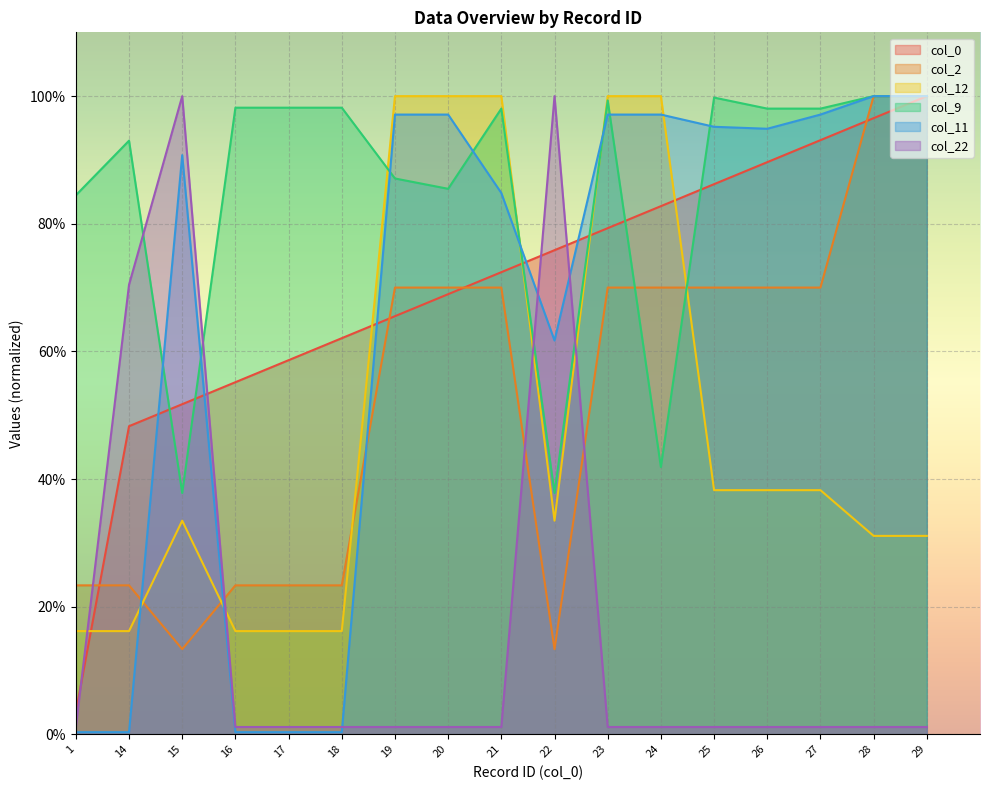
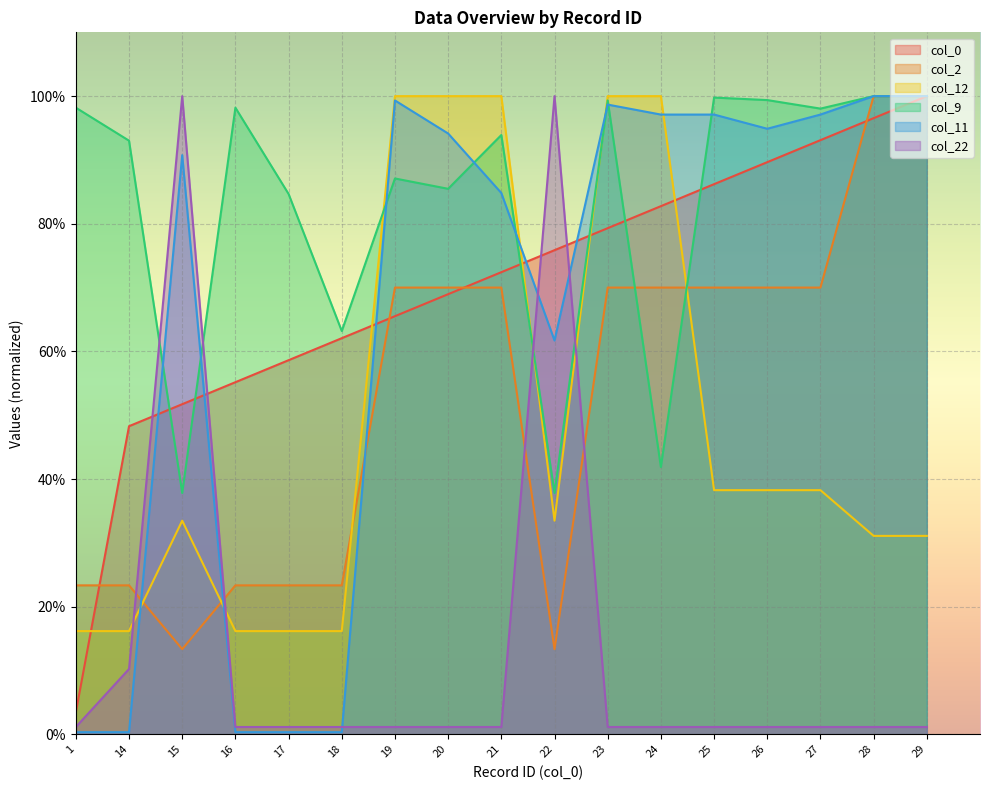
  {
    "col_9": {
-     "1": "84%",
+     "1": "98%",
      "14": "93%",
      "15": "38%",
      "16": "98%",
-     "17": "98%",
-     "18": "98%",
+     "17": "85%",
+     "18": "63%",
      "19": "87%",
      "20": "85%",
-     "21": "98%",
+     "21": "94%",
      "22": "38%",
      "23": "99%",
      "24": "42%",
      "25": "100%",
-     "26": "98%",
+     "26": "99%",
      "27": "98%"
    },
    "col_11": {
      "1": "0%",
      "14": "0%",
      "15": "91%",
      "16": "0%",
      "17": "0%",
      "18": "0%",
-     "19": "97%",
-     "20": "97%",
+     "19": "99%",
+     "20": "94%",
      "21": "85%",
      "22": "62%",
-     "23": "97%",
+     "23": "99%",
      "24": "97%",
-     "25": "95%",
+     "25": "97%",
      "26": "95%",
      "27": "97%"
    },
    "col_22": {
      "1": "1%",
-     "14": "70%",
+     "14": "10%",
      "15": "100%",
      "16": "1%",
      "17": "1%",
      "18": "1%",
      "19": "1%",
      "20": "1%",
      "21": "1%",
      "22": "100%",
      "23": "1%",
      "24": "1%",
      "25": "1%",
      "26": "1%",
      "27": "1%",
      "28": "1%",
      "29": "1%"
    }
  }
